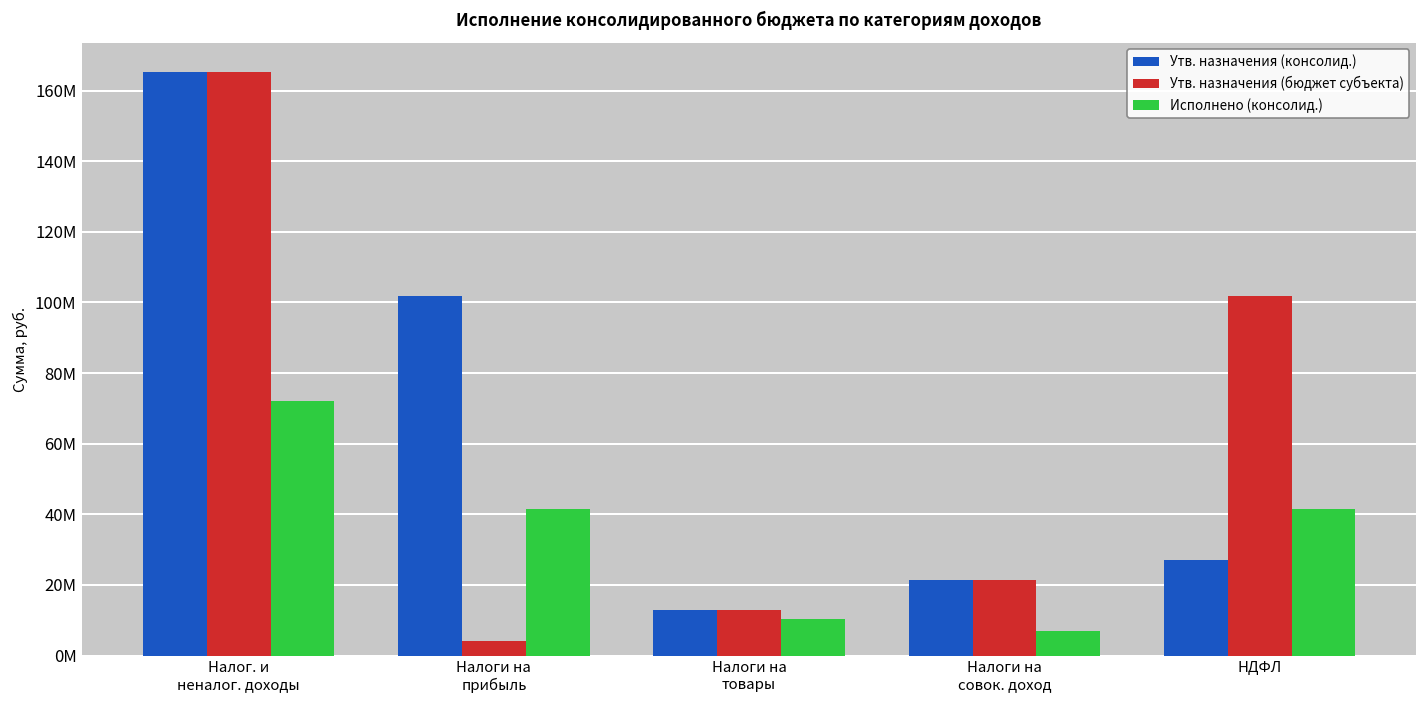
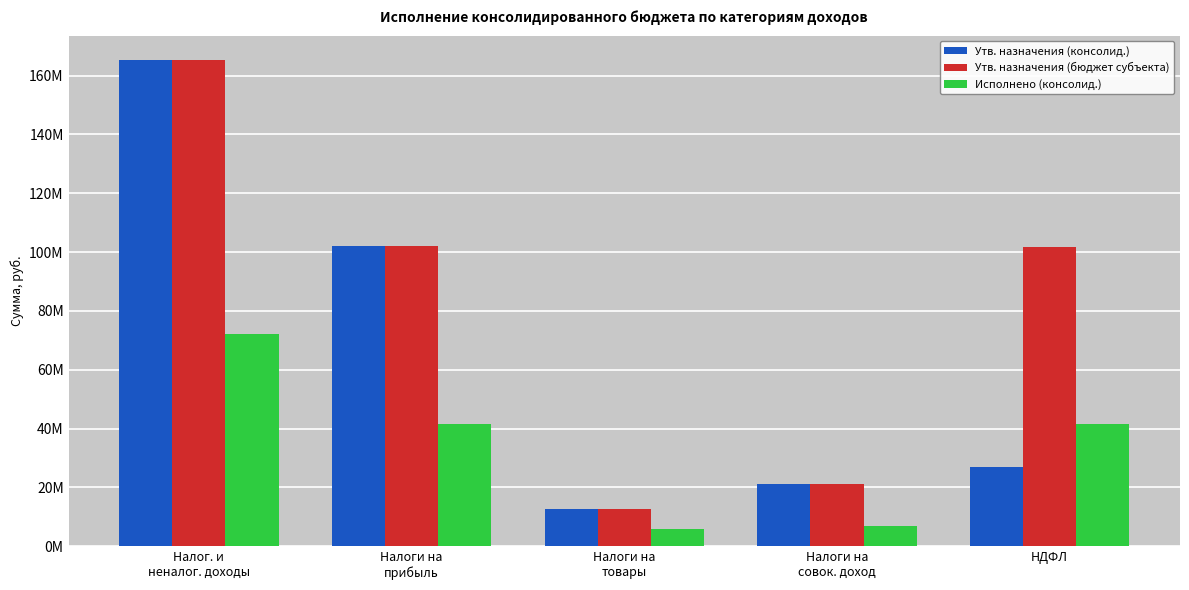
  {
    "Утв. назначения (консолид.)": {
      "Налог. и неналог. доходы": 165000000,
      "Налоги на прибыль": 102000000,
      "Налоги на товары": 13000000,
      "Налоги на совок. доход": 21000000,
      "НДФЛ": 27000000
    },
    "Утв. назначения (бюджет субъекта)": {
      "Налог. и неналог. доходы": 165000000,
-     "Налоги на прибыль": 4000000,
+     "Налоги на прибыль": 102000000,
      "Налоги на товары": 13000000,
      "Налоги на совок. доход": 21000000,
      "НДФЛ": 102000000
    },
    "Исполнено (консолид.)": {
      "Налог. и неналог. доходы": 72000000,
      "Налоги на прибыль": 42000000,
-     "Налоги на товары": 10000000,
+     "Налоги на товары": 6000000,
      "Налоги на совок. доход": 7000000,
      "НДФЛ": 42000000
    }
  }
